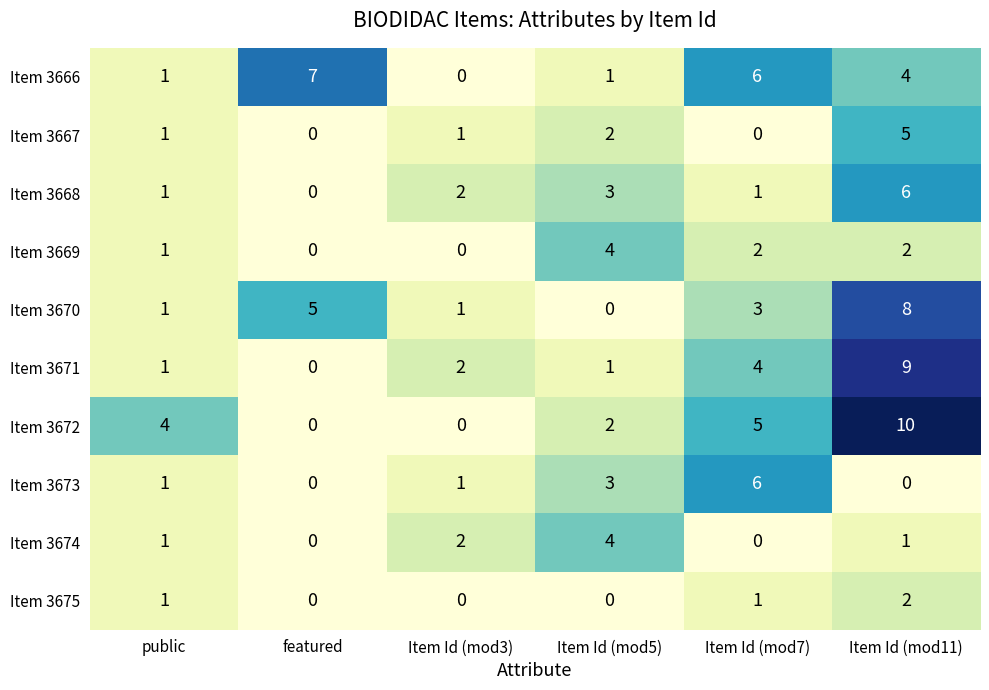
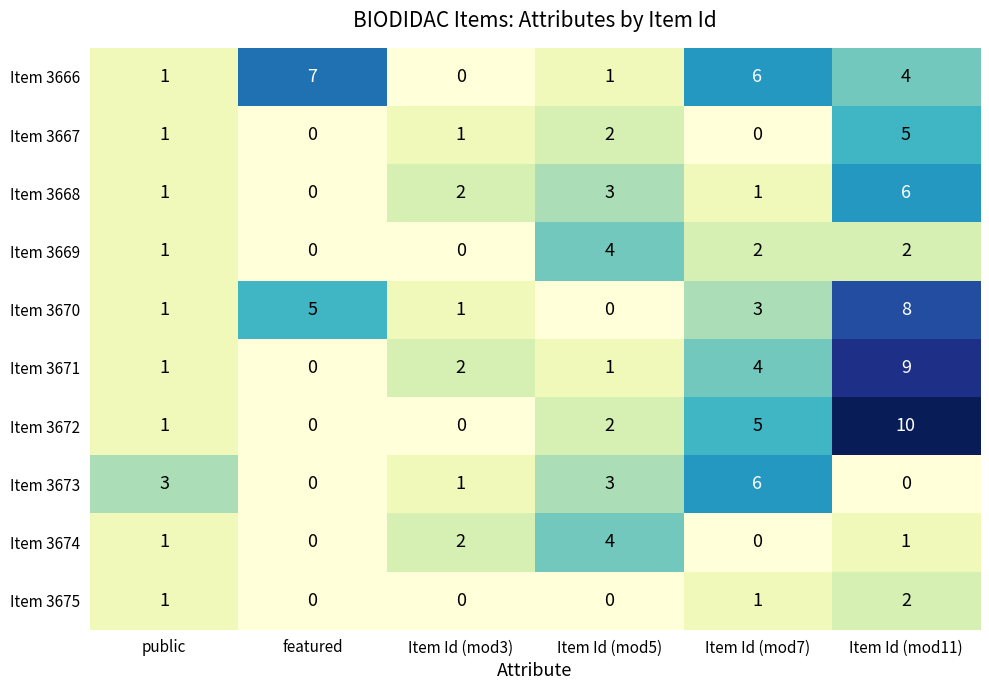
  {
    "Item 3666": {
      "public": 1,
      "featured": 7,
      "Item Id (mod3)": 0,
      "Item Id (mod5)": 1,
      "Item Id (mod7)": 6,
      "Item Id (mod11)": 4
    },
    "Item 3667": {
      "public": 1,
      "featured": 0,
      "Item Id (mod3)": 1,
      "Item Id (mod5)": 2,
      "Item Id (mod7)": 0,
      "Item Id (mod11)": 5
    },
    "Item 3668": {
      "public": 1,
      "featured": 0,
      "Item Id (mod3)": 2,
      "Item Id (mod5)": 3,
      "Item Id (mod7)": 1,
      "Item Id (mod11)": 6
    },
    "Item 3669": {
      "public": 1,
      "featured": 0,
      "Item Id (mod3)": 0,
      "Item Id (mod5)": 4,
      "Item Id (mod7)": 2,
      "Item Id (mod11)": 2
    },
    "Item 3670": {
      "public": 1,
      "featured": 5,
      "Item Id (mod3)": 1,
      "Item Id (mod5)": 0,
      "Item Id (mod7)": 3,
      "Item Id (mod11)": 8
    },
    "Item 3671": {
      "public": 1,
      "featured": 0,
      "Item Id (mod3)": 2,
      "Item Id (mod5)": 1,
      "Item Id (mod7)": 4,
      "Item Id (mod11)": 9
    },
    "Item 3672": {
-     "public": 4,
+     "public": 1,
      "featured": 0,
      "Item Id (mod3)": 0,
      "Item Id (mod5)": 2,
      "Item Id (mod7)": 5,
      "Item Id (mod11)": 10
    },
    "Item 3673": {
-     "public": 1,
+     "public": 3,
      "featured": 0,
      "Item Id (mod3)": 1,
      "Item Id (mod5)": 3,
      "Item Id (mod7)": 6,
      "Item Id (mod11)": 0
    },
    "Item 3674": {
      "public": 1,
      "featured": 0,
      "Item Id (mod3)": 2,
      "Item Id (mod5)": 4,
      "Item Id (mod7)": 0,
      "Item Id (mod11)": 1
    },
    "Item 3675": {
      "public": 1,
      "featured": 0,
      "Item Id (mod3)": 0,
      "Item Id (mod5)": 0,
      "Item Id (mod7)": 1,
      "Item Id (mod11)": 2
    }
  }
